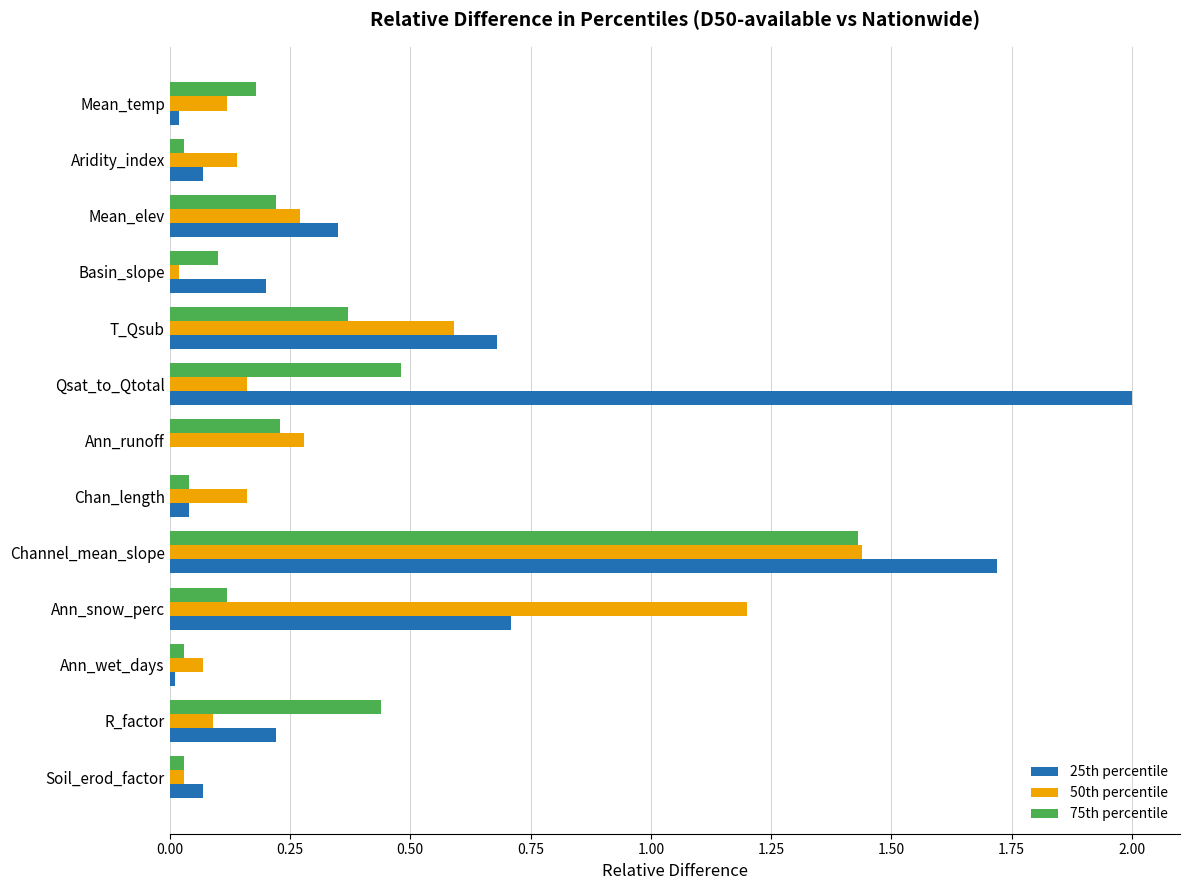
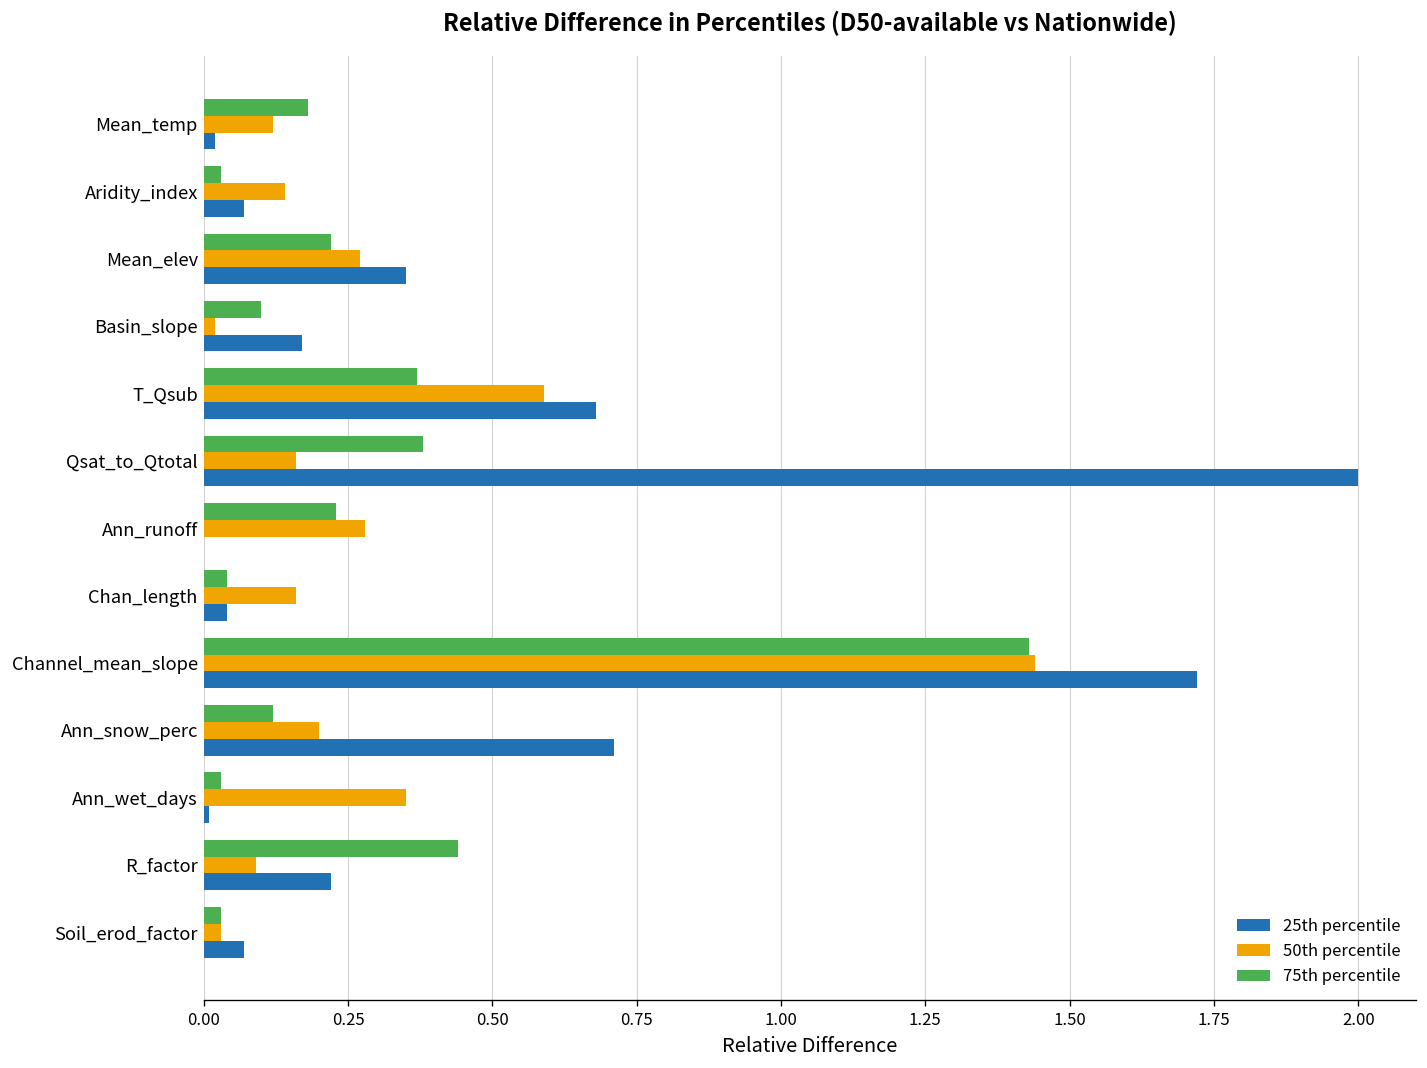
  {
    "25th percentile": {
      "Mean_temp": 0.02,
      "Aridity_index": 0.07,
      "Mean_elev": 0.35,
-     "Basin_slope": 0.20,
+     "Basin_slope": 0.17,
      "T_Qsub": 0.68,
      "Qsat_to_Qtotal": 2.00,
      "Ann_runoff": 0.00,
      "Chan_length": 0.04,
      "Channel_mean_slope": 1.72,
      "Ann_snow_perc": 0.71,
      "Ann_wet_days": 0.01,
      "R_factor": 0.22,
      "Soil_erod_factor": 0.07
    },
    "50th percentile": {
      "Mean_temp": 0.12,
      "Aridity_index": 0.14,
      "Mean_elev": 0.27,
      "Basin_slope": 0.02,
      "T_Qsub": 0.59,
      "Qsat_to_Qtotal": 0.16,
      "Ann_runoff": 0.28,
      "Chan_length": 0.16,
      "Channel_mean_slope": 1.44,
-     "Ann_snow_perc": 1.2,
-     "Ann_wet_days": 0.07,
+     "Ann_snow_perc": 0.2,
+     "Ann_wet_days": 0.35,
      "R_factor": 0.09,
      "Soil_erod_factor": 0.03
    },
    "75th percentile": {
      "Mean_temp": 0.18,
      "Aridity_index": 0.03,
      "Mean_elev": 0.22,
      "Basin_slope": 0.10,
      "T_Qsub": 0.37,
-     "Qsat_to_Qtotal": 0.48,
+     "Qsat_to_Qtotal": 0.38,
      "Ann_runoff": 0.23,
      "Chan_length": 0.04,
      "Channel_mean_slope": 1.43,
      "Ann_snow_perc": 0.12,
      "Ann_wet_days": 0.03,
      "R_factor": 0.44,
      "Soil_erod_factor": 0.03
    }
  }
